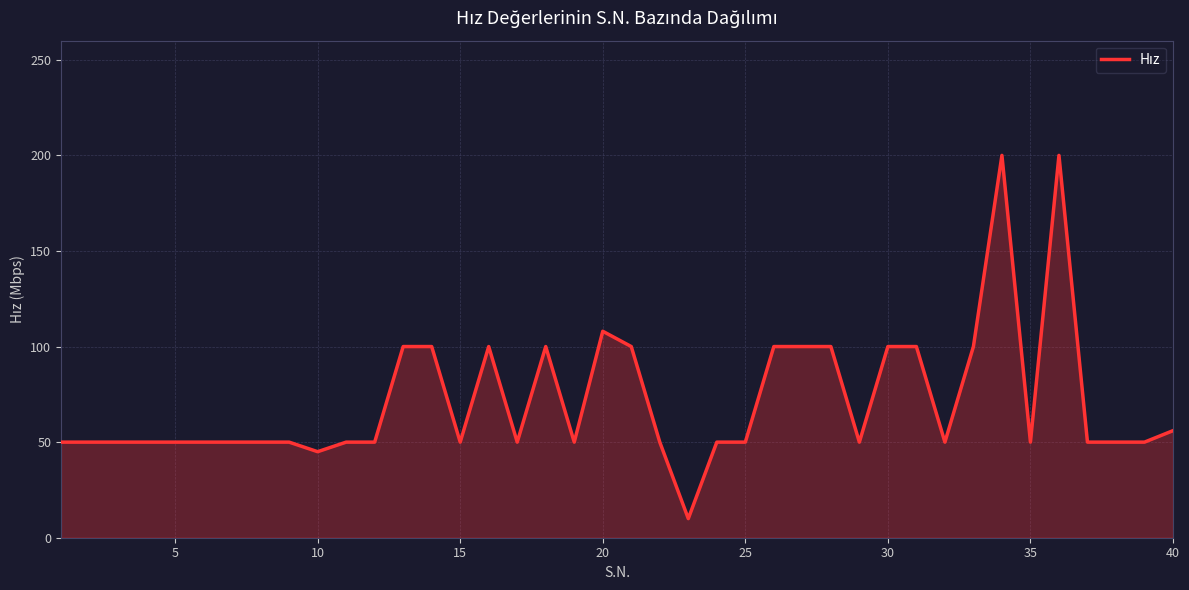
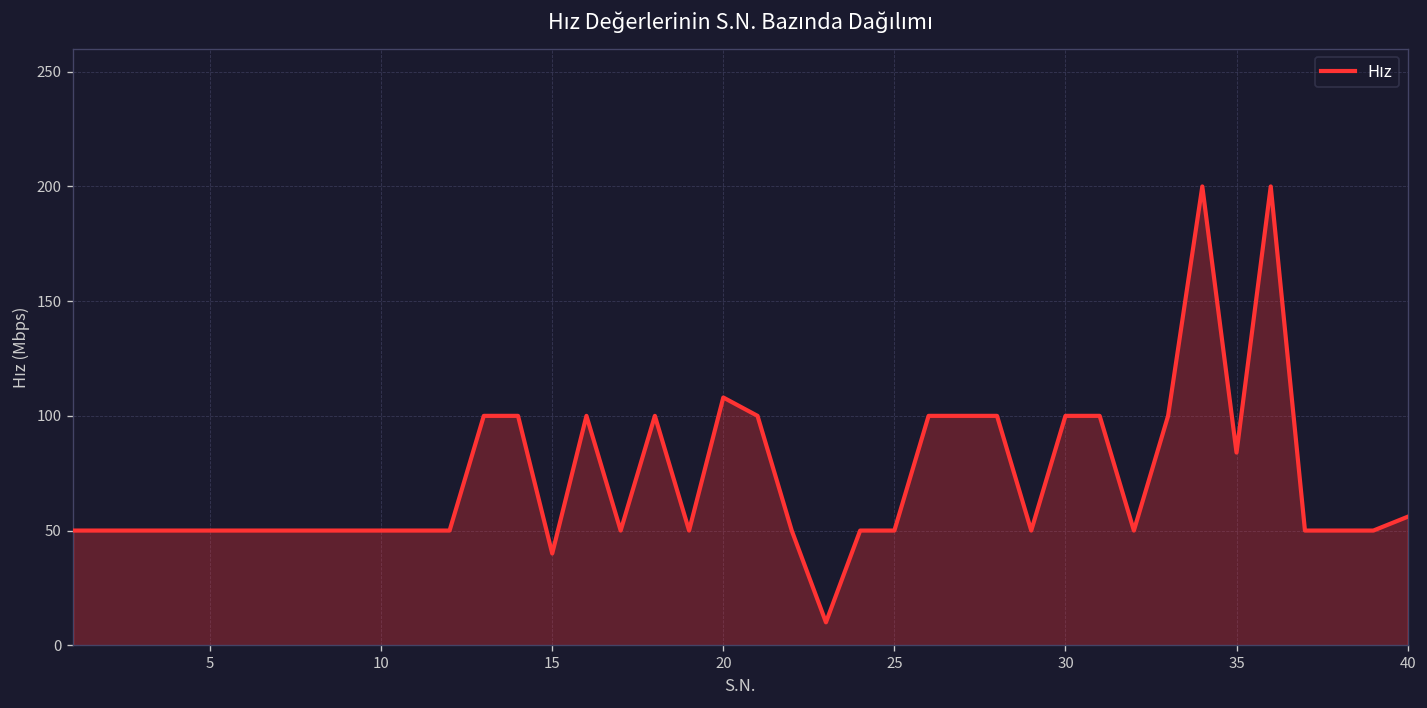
  {
    "5": 50,
-   "10": 45,
-   "15": 50,
+   "10": 50,
+   "15": 40,
    "20": 108,
    "25": 50,
    "30": 100,
-   "35": 50,
+   "35": 84,
    "40": 56
  }
